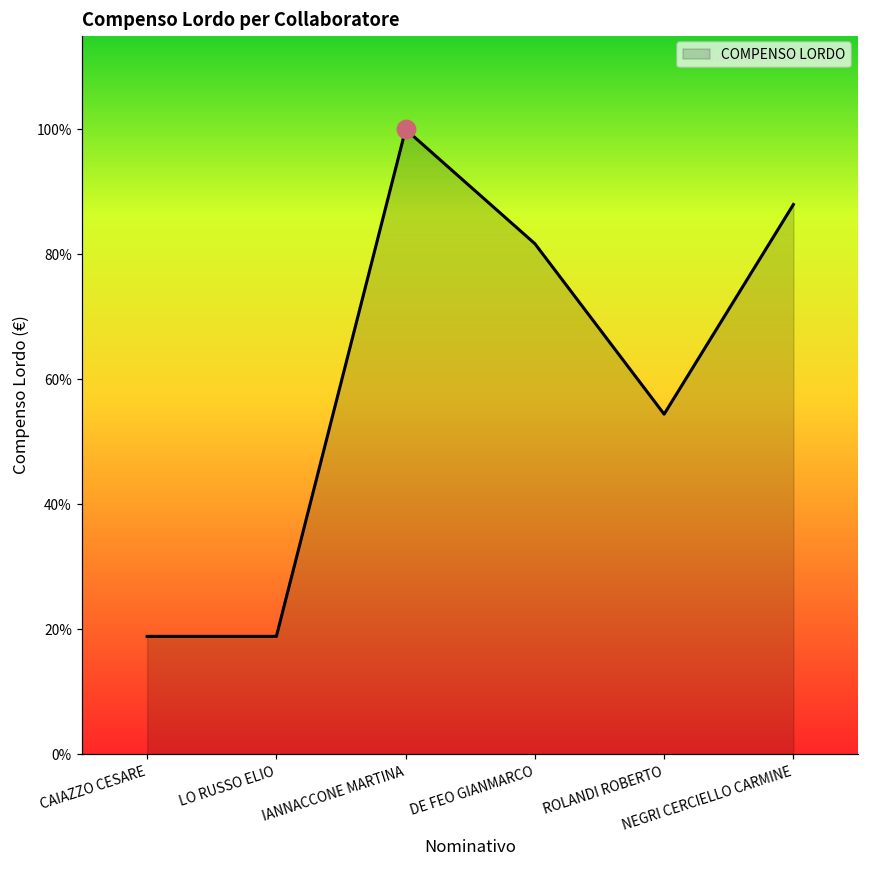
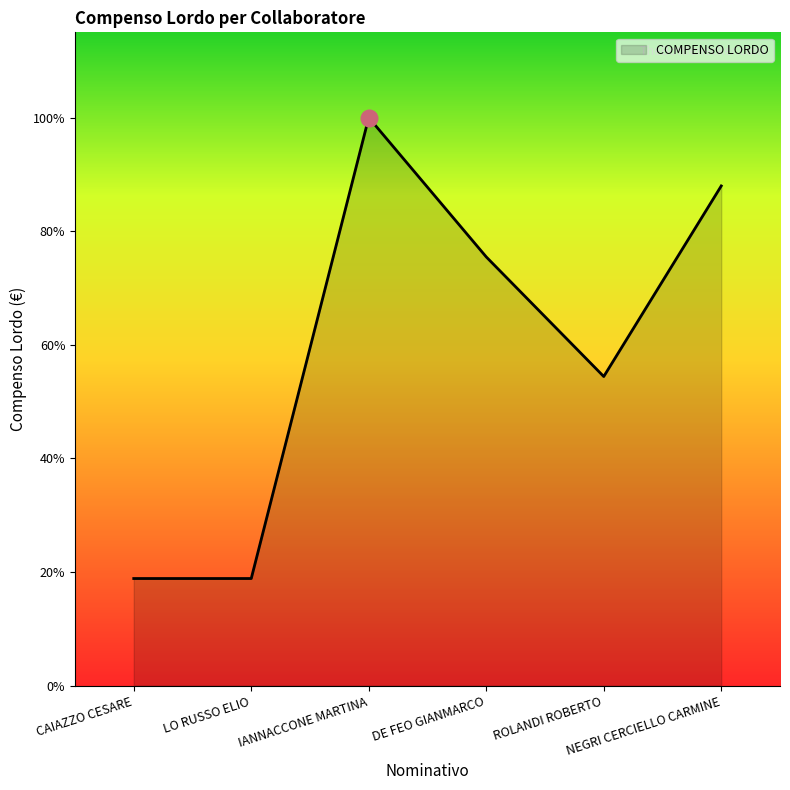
  {
    "COMPENSO LORDO": {
      "CAIAZZO CESARE": "19%",
      "LO RUSSO ELIO": "19%",
-     "DE FEO GIANMARCO": "82%",
+     "DE FEO GIANMARCO": "75%",
      "ROLANDI ROBERTO": "54%",
      "NEGRI CERCIELLO CARMINE": "88%"
    }
  }
